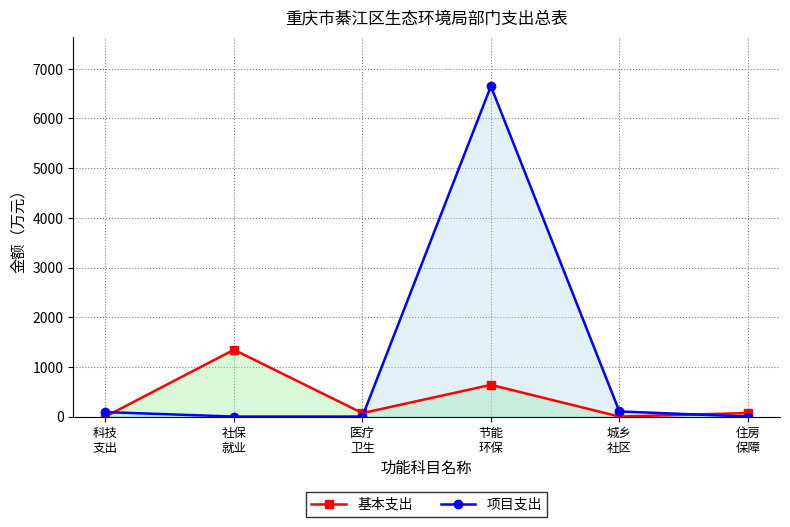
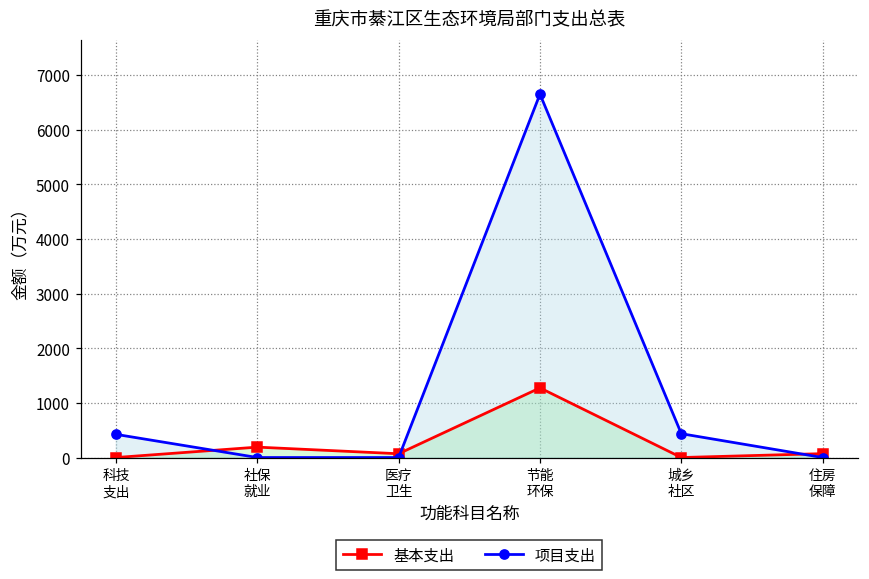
  {
    "基本支出": {
      "科技 支出": 0,
-     "社保 就业": 1300,
+     "社保 就业": 200,
      "医疗 卫生": 100,
-     "节能 环保": 600,
+     "节能 环保": 1300,
      "城乡 社区": 0,
      "住房 保障": 100
    },
    "项目支出": {
-     "科技 支出": 100,
+     "科技 支出": 400,
      "社保 就业": 0,
      "医疗 卫生": 0,
      "节能 环保": 6600,
-     "城乡 社区": 100,
+     "城乡 社区": 400,
      "住房 保障": 0
    }
  }
